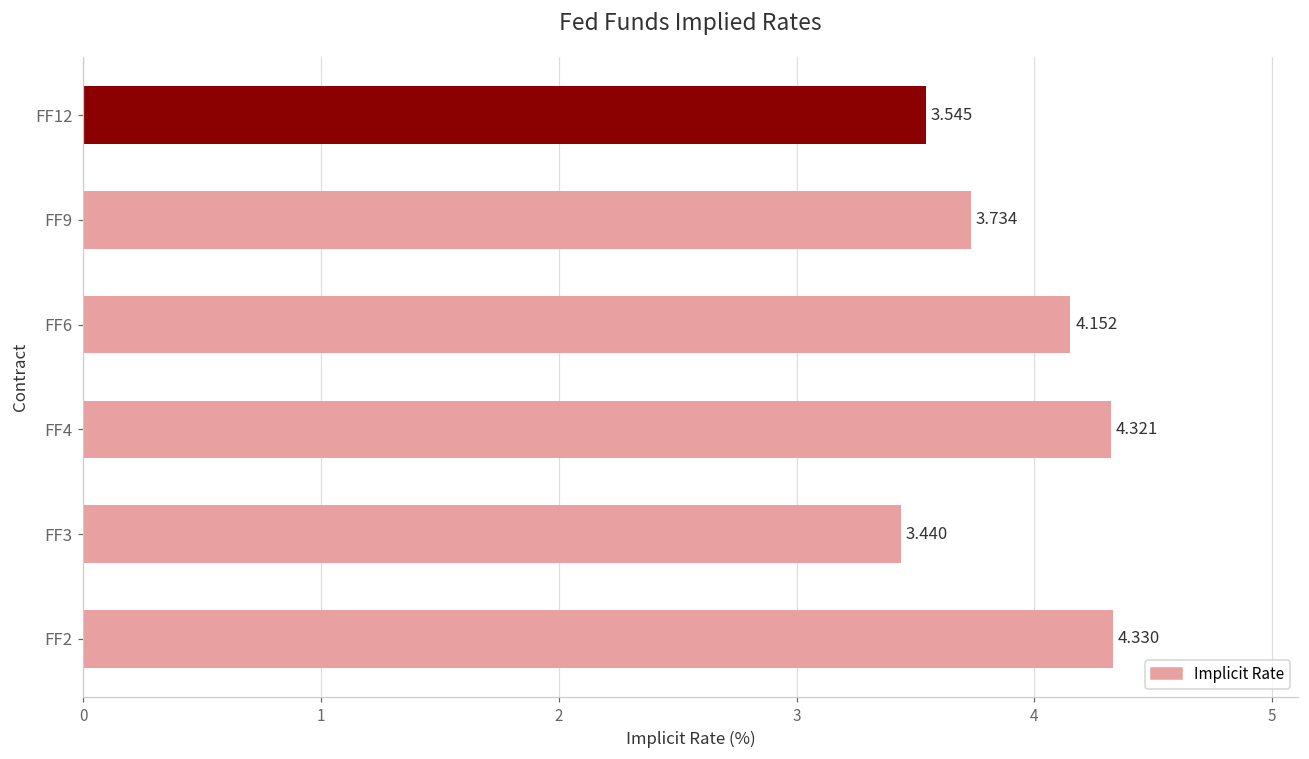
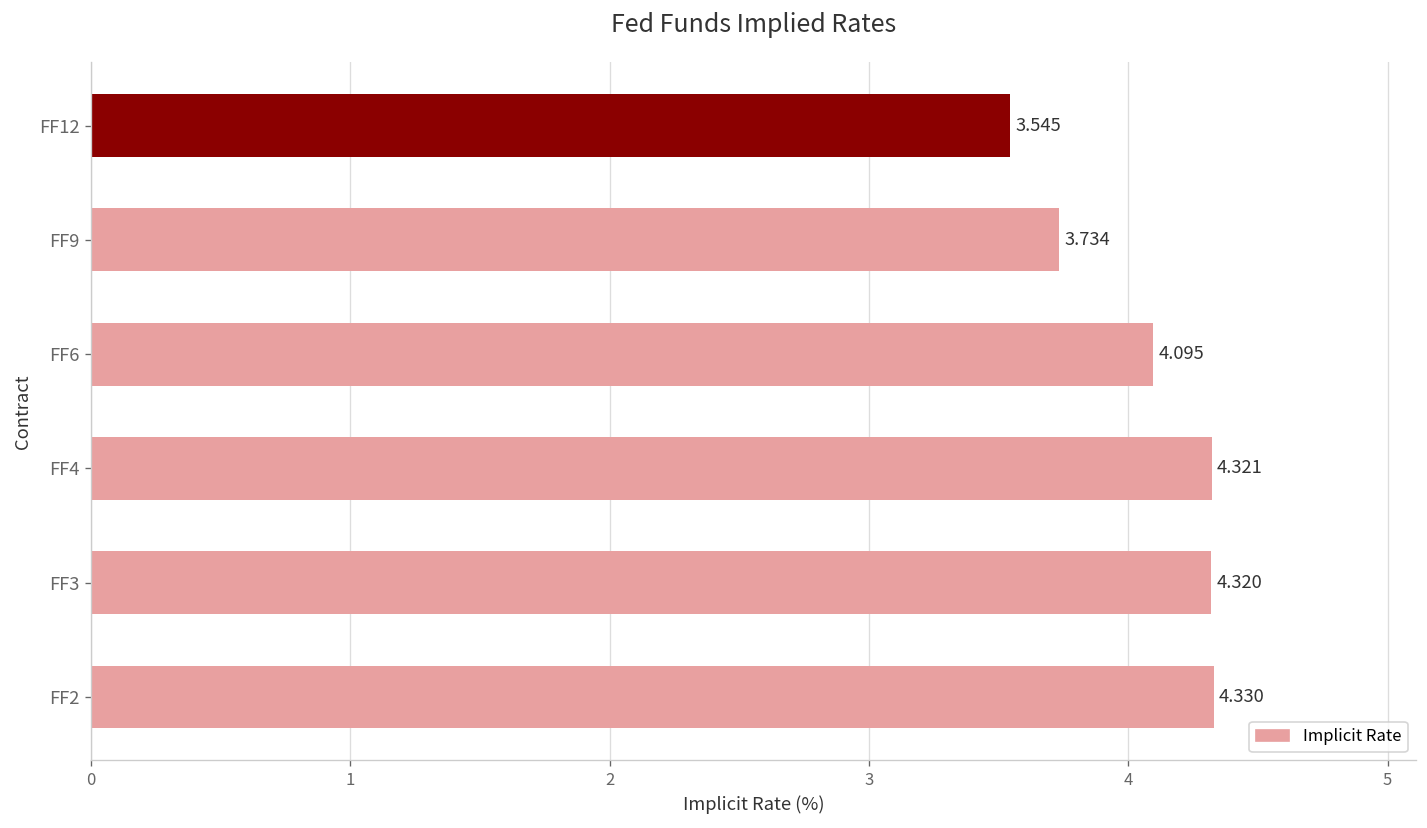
  {
    "FF12": 3.545,
    "FF9": 3.734,
-   "FF6": 4.152,
+   "FF6": 4.095,
    "FF4": 4.321,
-   "FF3": 3.440,
+   "FF3": 4.320,
    "FF2": 4.330
  }
